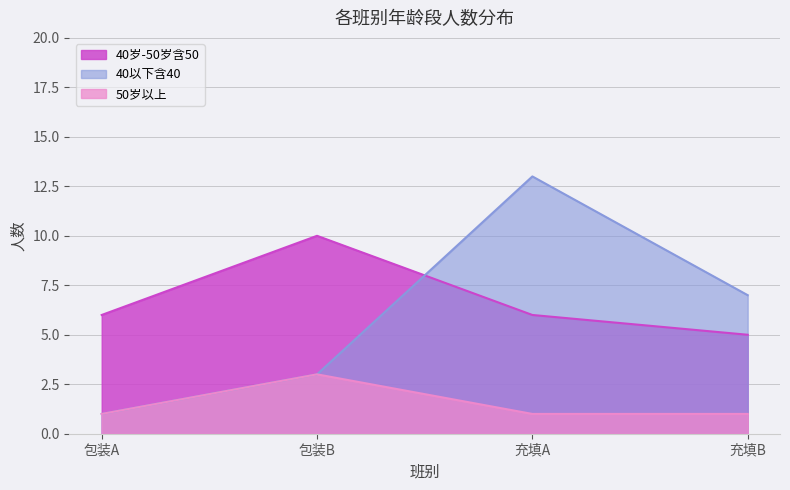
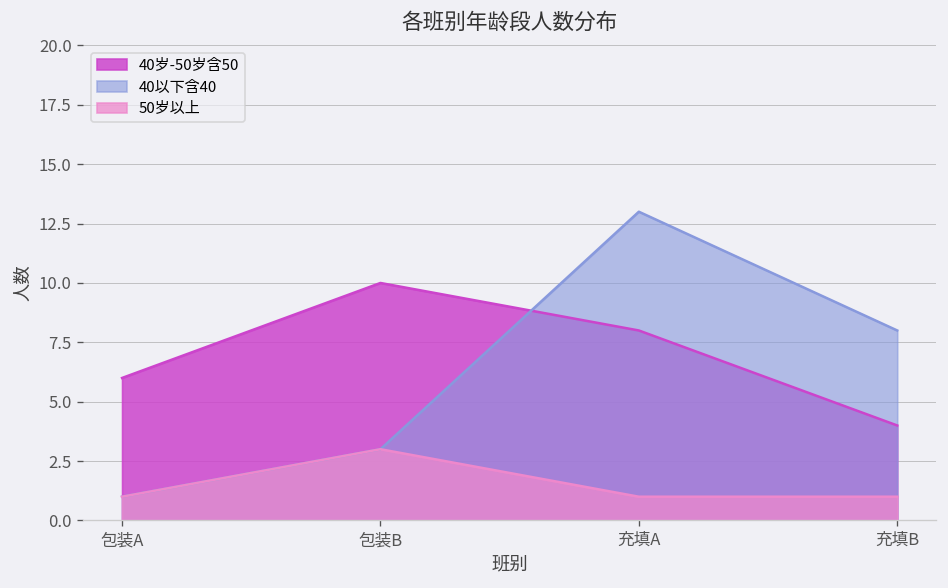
  {
    "40岁-50岁含50": {
      "包装A": 6,
      "包装B": 10,
-     "充填A": 6,
-     "充填B": 5
+     "充填A": 8,
+     "充填B": 4
    },
    "40以下含40": {
      "充填A": 13,
-     "充填B": 7
+     "充填B": 8
    },
    "50岁以上": {
      "充填A": 1,
      "充填B": 1
    }
  }
